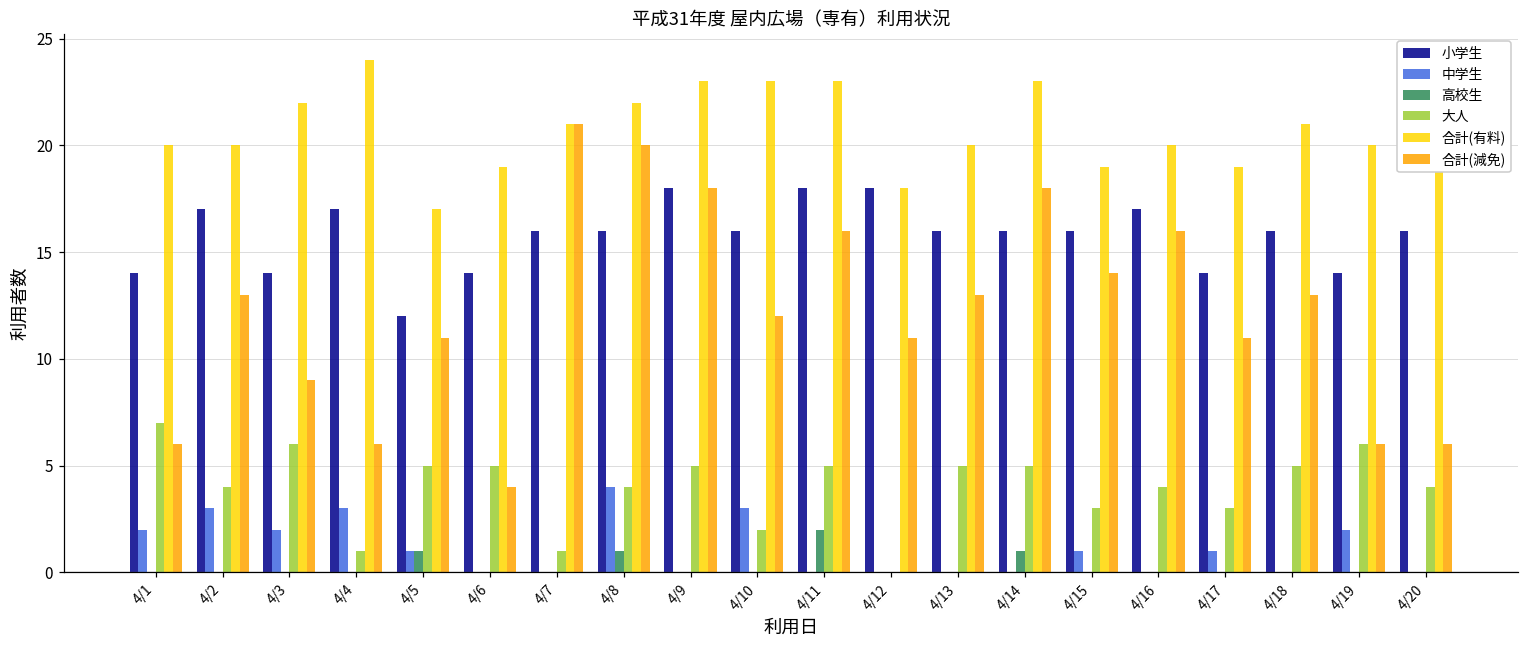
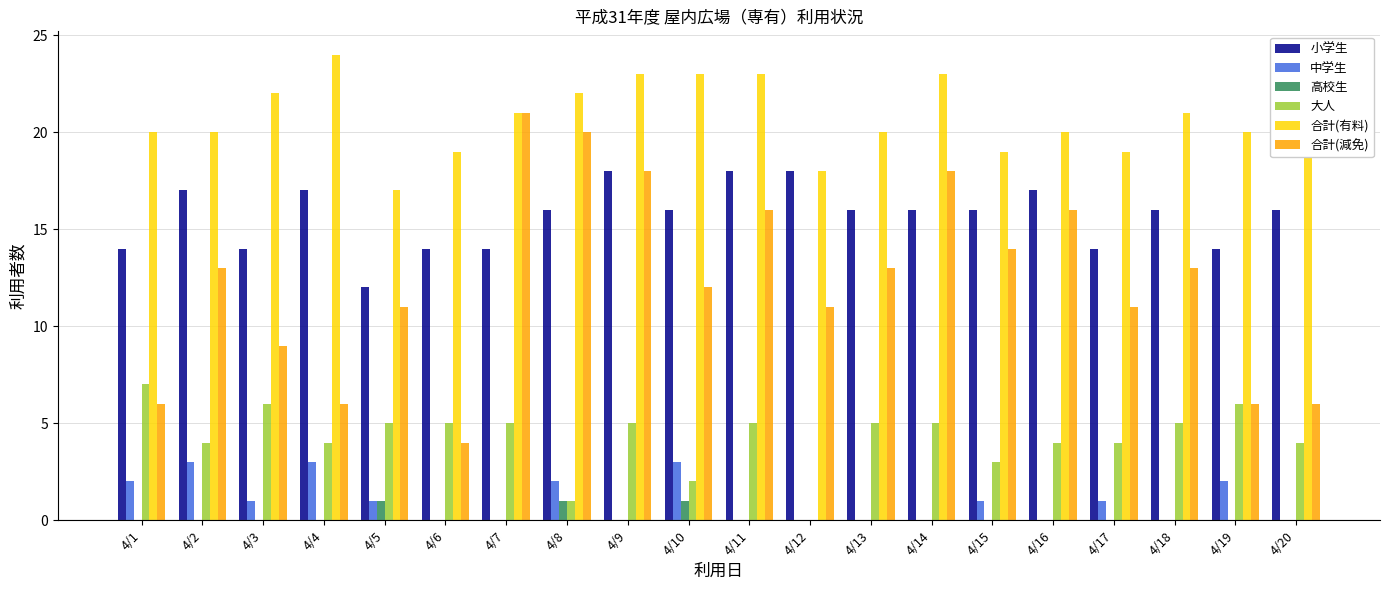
  {
    "小学生": {
      "4/1": 14,
      "4/2": 17,
      "4/3": 14,
      "4/4": 17,
      "4/5": 12,
      "4/6": 14,
-     "4/7": 16,
+     "4/7": 14,
      "4/8": 16,
      "4/9": 18,
      "4/10": 16,
      "4/11": 18,
      "4/12": 18,
      "4/13": 16,
      "4/14": 16,
      "4/15": 16,
      "4/16": 17,
      "4/17": 14,
      "4/18": 16,
      "4/19": 14,
      "4/20": 16
    },
    "中学生": {
      "4/1": 2,
      "4/2": 3,
-     "4/3": 2,
+     "4/3": 1,
      "4/4": 3,
      "4/5": 1,
      "4/6": 0,
      "4/7": 0,
-     "4/8": 4,
+     "4/8": 2,
      "4/9": 0,
      "4/10": 3,
      "4/11": 0,
      "4/12": 0,
      "4/13": 0,
      "4/14": 0,
      "4/15": 1,
      "4/16": 0,
      "4/17": 1,
      "4/18": 0,
      "4/19": 2,
      "4/20": 0
    },
    "高校生": {
      "4/1": 0,
      "4/2": 0,
      "4/3": 0,
      "4/4": 0,
      "4/5": 1,
      "4/6": 0,
      "4/7": 0,
      "4/8": 1,
      "4/9": 0,
-     "4/10": 0,
-     "4/11": 2,
+     "4/10": 1,
+     "4/11": 0,
      "4/12": 0,
      "4/13": 0,
-     "4/14": 1,
+     "4/14": 0,
      "4/15": 0,
      "4/16": 0,
      "4/17": 0,
      "4/18": 0,
      "4/19": 0,
      "4/20": 0
    },
    "大人": {
      "4/1": 7,
      "4/2": 4,
      "4/3": 6,
-     "4/4": 1,
+     "4/4": 4,
      "4/5": 5,
      "4/6": 5,
-     "4/7": 1,
-     "4/8": 4,
+     "4/7": 5,
+     "4/8": 1,
      "4/9": 5,
      "4/10": 2,
      "4/11": 5,
      "4/12": 0,
      "4/13": 5,
      "4/14": 5,
      "4/15": 3,
      "4/16": 4,
-     "4/17": 3,
+     "4/17": 4,
      "4/18": 5,
      "4/19": 6,
      "4/20": 4
    }
  }
